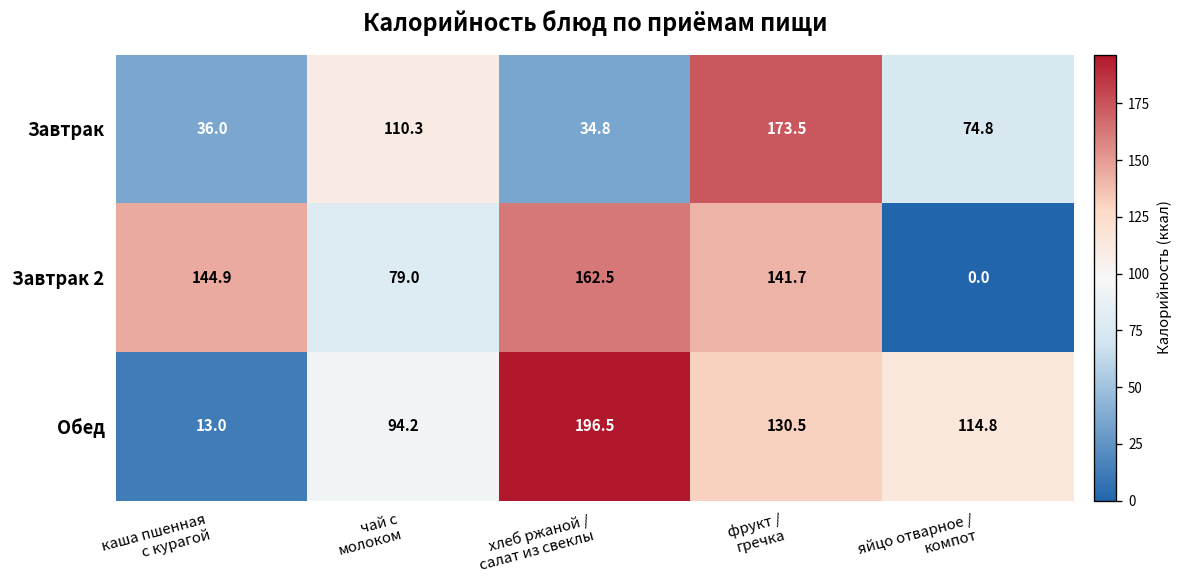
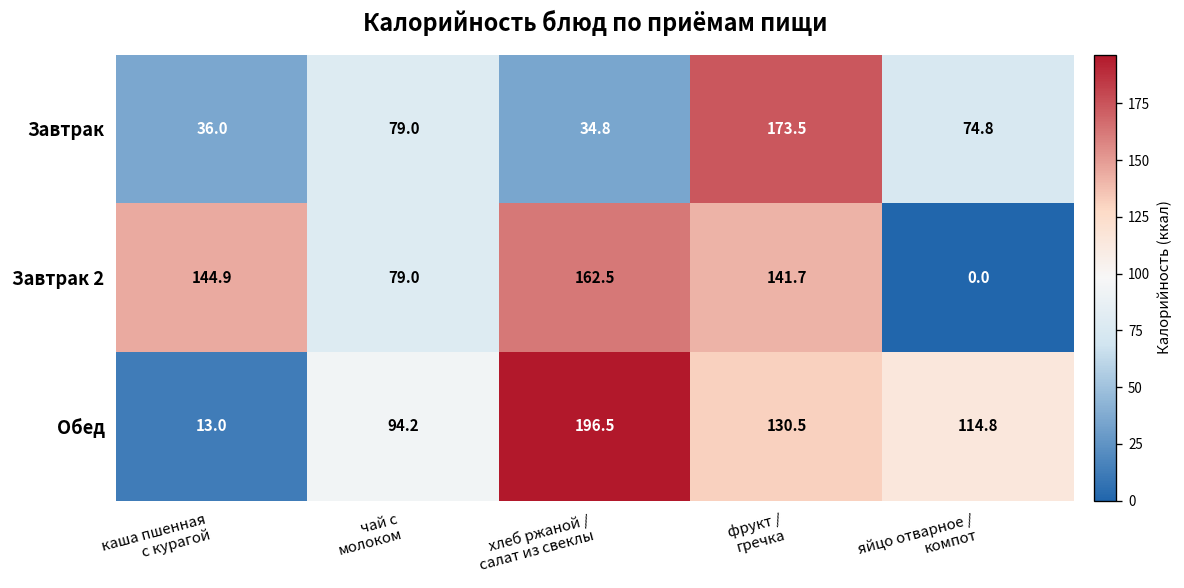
  {
    "Завтрак": {
      "каша пшенная с курагой": 36.0,
-     "чай с молоком": 110.3,
+     "чай с молоком": 79.0,
      "хлеб ржаной / салат из свеклы": 34.8,
      "фрукт / гречка": 173.5,
      "яйцо отварное / компот": 74.8
    },
    "Завтрак 2": {
      "каша пшенная с курагой": 144.9,
      "чай с молоком": 79.0,
      "хлеб ржаной / салат из свеклы": 162.5,
      "фрукт / гречка": 141.7,
      "яйцо отварное / компот": 0.0
    },
    "Обед": {
      "каша пшенная с курагой": 13.0,
      "чай с молоком": 94.2,
      "хлеб ржаной / салат из свеклы": 196.5,
      "фрукт / гречка": 130.5,
      "яйцо отварное / компот": 114.8
    }
  }
